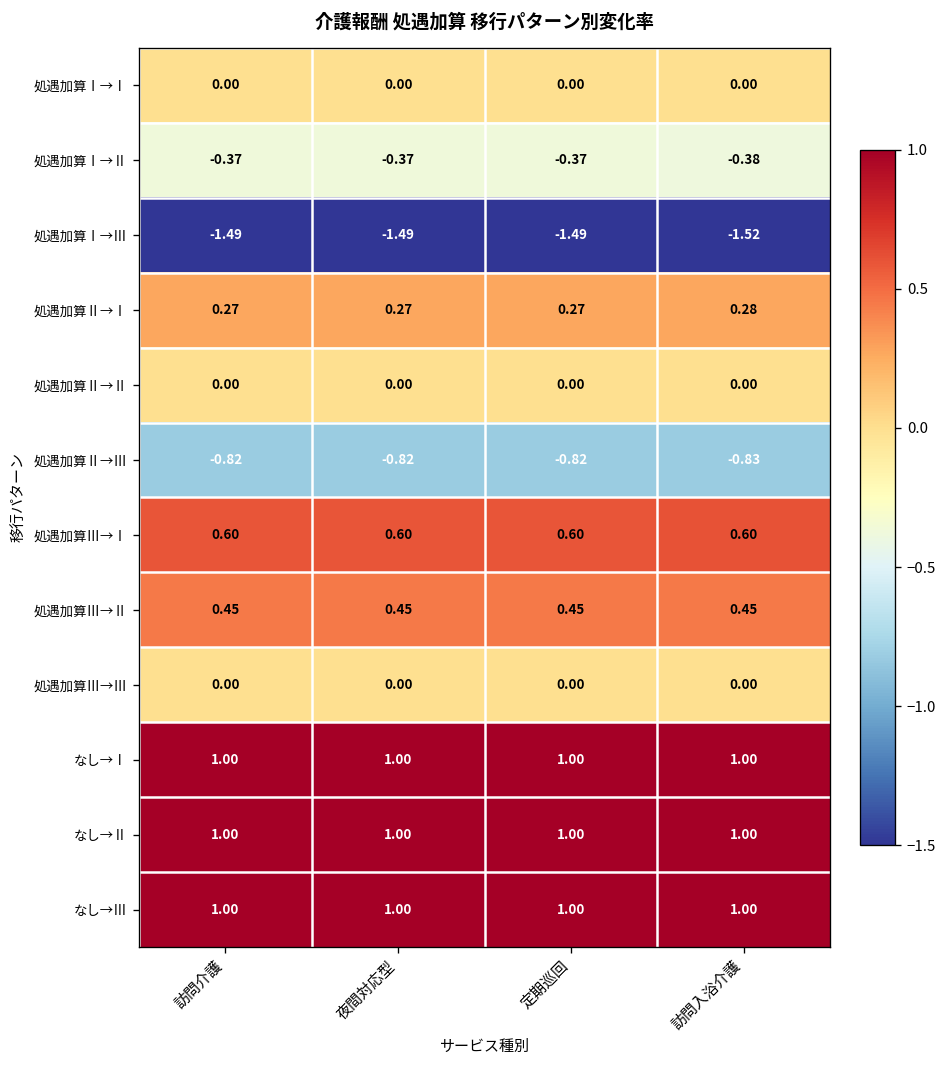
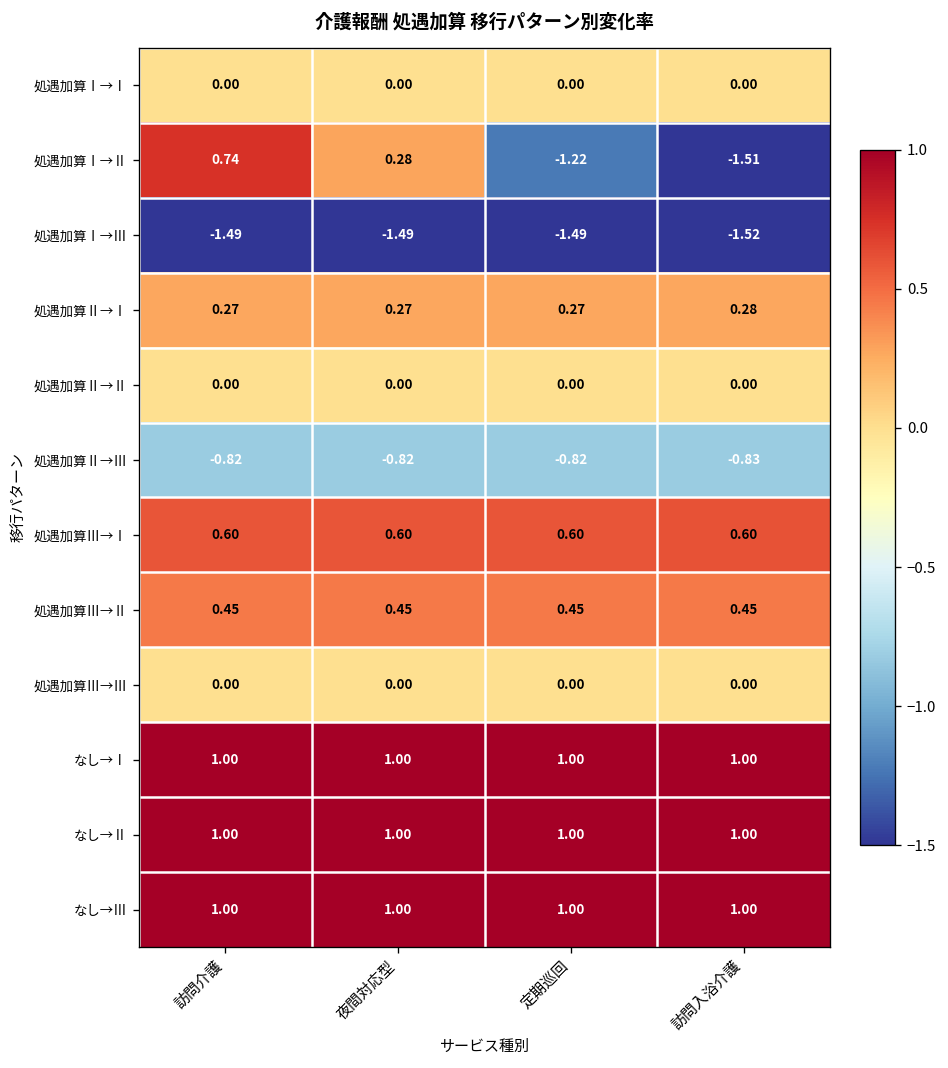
  {
    "処遇加算Ⅰ→Ⅰ": {
      "訪問介護": 0.00,
      "夜間対応型": 0.00,
      "定期巡回": 0.00,
      "訪問入浴介護": 0.00
    },
    "処遇加算Ⅰ→Ⅱ": {
-     "訪問介護": -0.37,
-     "夜間対応型": -0.37,
-     "定期巡回": -0.37,
-     "訪問入浴介護": -0.38
+     "訪問介護": 0.74,
+     "夜間対応型": 0.28,
+     "定期巡回": -1.22,
+     "訪問入浴介護": -1.51
    },
    "処遇加算Ⅰ→Ⅲ": {
      "訪問介護": -1.49,
      "夜間対応型": -1.49,
      "定期巡回": -1.49,
      "訪問入浴介護": -1.52
    },
    "処遇加算Ⅱ→Ⅰ": {
      "訪問介護": 0.27,
      "夜間対応型": 0.27,
      "定期巡回": 0.27,
      "訪問入浴介護": 0.28
    },
    "処遇加算Ⅱ→Ⅱ": {
      "訪問介護": 0.00,
      "夜間対応型": 0.00,
      "定期巡回": 0.00,
      "訪問入浴介護": 0.00
    },
    "処遇加算Ⅱ→Ⅲ": {
      "訪問介護": -0.82,
      "夜間対応型": -0.82,
      "定期巡回": -0.82,
      "訪問入浴介護": -0.83
    },
    "処遇加算Ⅲ→Ⅰ": {
      "訪問介護": 0.60,
      "夜間対応型": 0.60,
      "定期巡回": 0.60,
      "訪問入浴介護": 0.60
    },
    "処遇加算Ⅲ→Ⅱ": {
      "訪問介護": 0.45,
      "夜間対応型": 0.45,
      "定期巡回": 0.45,
      "訪問入浴介護": 0.45
    },
    "処遇加算Ⅲ→Ⅲ": {
      "訪問介護": 0.00,
      "夜間対応型": 0.00,
      "定期巡回": 0.00,
      "訪問入浴介護": 0.00
    },
    "なし→Ⅰ": {
      "訪問介護": 1.00,
      "夜間対応型": 1.00,
      "定期巡回": 1.00,
      "訪問入浴介護": 1.00
    },
    "なし→Ⅱ": {
      "訪問介護": 1.00,
      "夜間対応型": 1.00,
      "定期巡回": 1.00,
      "訪問入浴介護": 1.00
    },
    "なし→Ⅲ": {
      "訪問介護": 1.00,
      "夜間対応型": 1.00,
      "定期巡回": 1.00,
      "訪問入浴介護": 1.00
    }
  }
